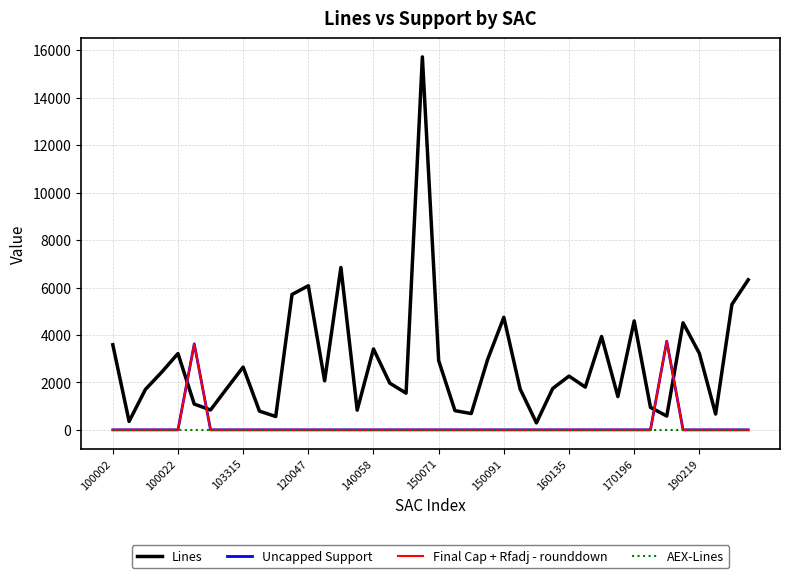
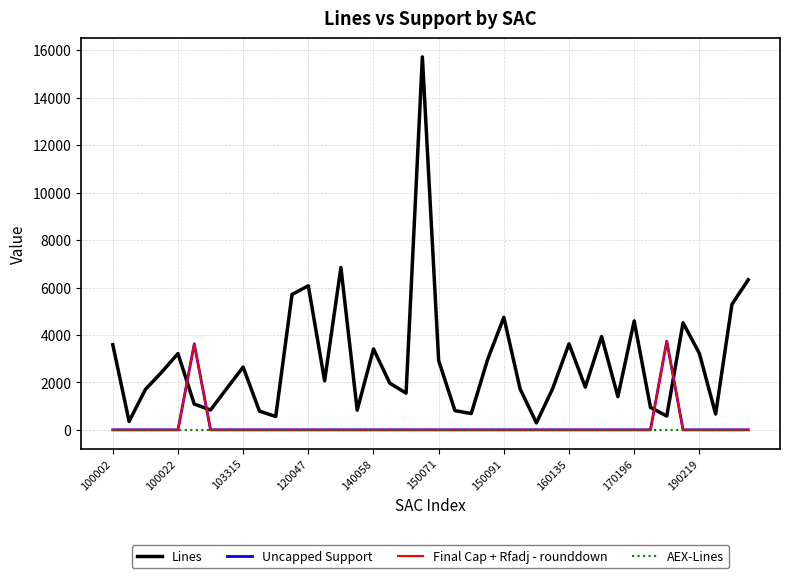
  {
    "Lines": {
      "100002": 3600,
      "100022": 3200,
      "103315": 2600,
      "120047": 6100,
      "140058": 3400,
      "150071": 2900,
      "150091": 4700,
-     "160135": 2300,
+     "160135": 3600,
      "170196": 4600,
      "190219": 3200
    }
  }
